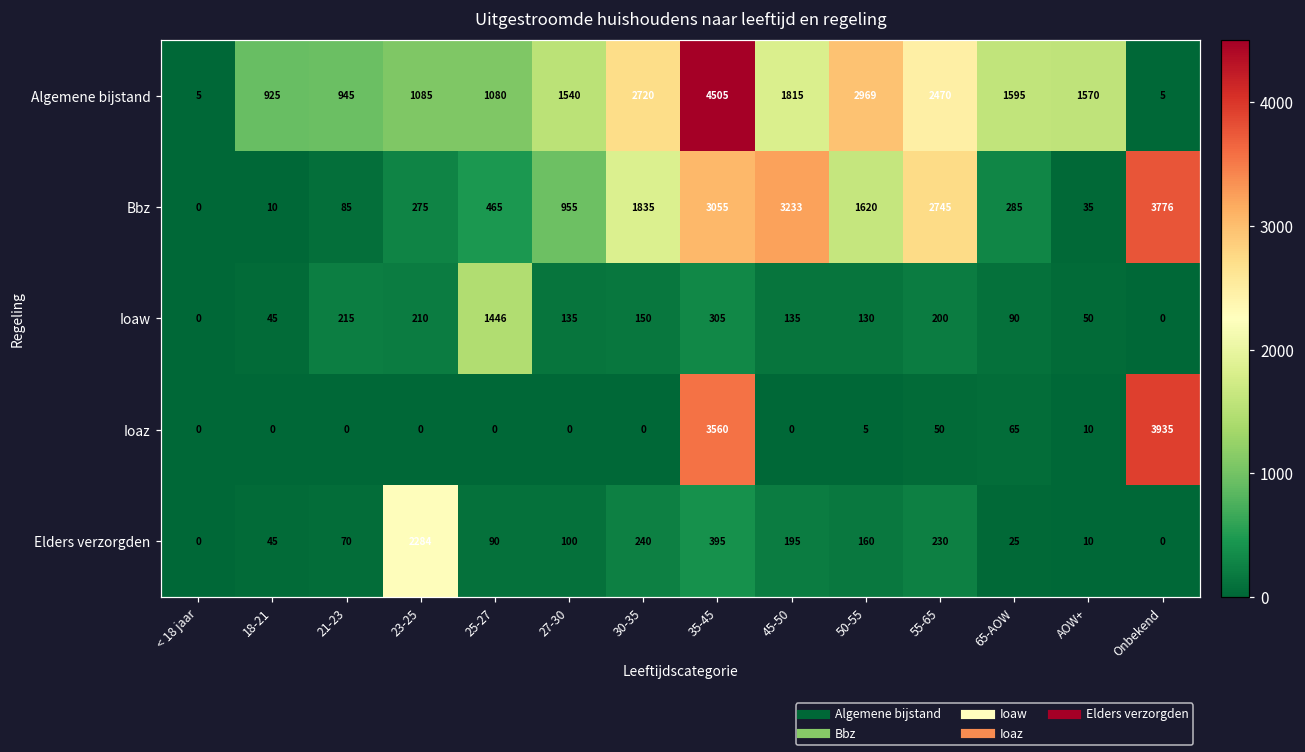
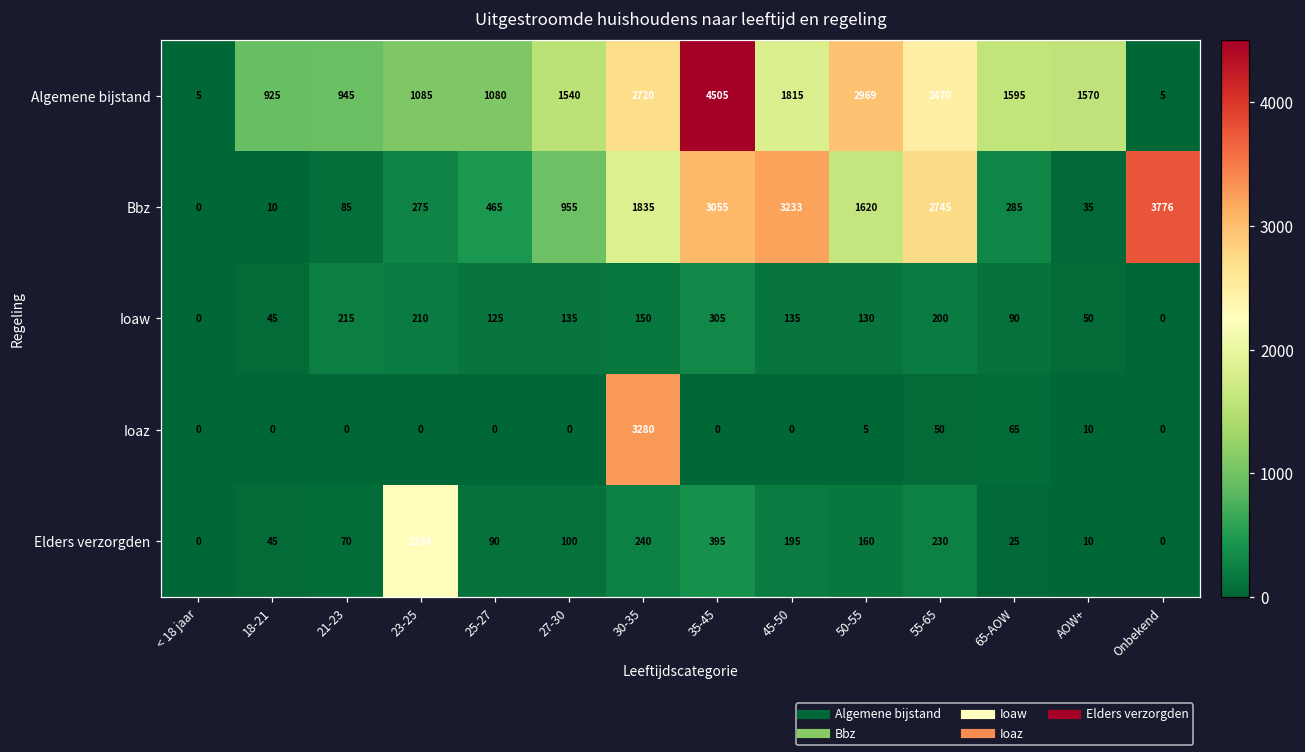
  {
    "Algemene bijstand": {
      "< 18 jaar": 5,
      "18-21": 925,
      "21-23": 945,
      "23-25": 1085,
      "25-27": 1080,
      "27-30": 1540,
      "30-35": 2720,
      "35-45": 4505,
      "45-50": 1815,
      "50-55": 2969,
      "55-65": 2470,
      "65-AOW": 1595,
      "AOW+": 1570,
      "Onbekend": 5
    },
    "Bbz": {
      "< 18 jaar": 0,
      "18-21": 10,
      "21-23": 85,
      "23-25": 275,
      "25-27": 465,
      "27-30": 955,
      "30-35": 1835,
      "35-45": 3055,
      "45-50": 3233,
      "50-55": 1620,
      "55-65": 2745,
      "65-AOW": 285,
      "AOW+": 35,
      "Onbekend": 3776
    },
    "Ioaw": {
      "< 18 jaar": 0,
      "18-21": 45,
      "21-23": 215,
      "23-25": 210,
-     "25-27": 1446,
+     "25-27": 125,
      "27-30": 135,
      "30-35": 150,
      "35-45": 305,
      "45-50": 135,
      "50-55": 130,
      "55-65": 200,
      "65-AOW": 90,
      "AOW+": 50,
      "Onbekend": 0
    },
    "Ioaz": {
      "< 18 jaar": 0,
      "18-21": 0,
      "21-23": 0,
      "23-25": 0,
      "25-27": 0,
      "27-30": 0,
-     "30-35": 0,
-     "35-45": 3560,
+     "30-35": 3280,
+     "35-45": 0,
      "45-50": 0,
      "50-55": 5,
      "55-65": 50,
      "65-AOW": 65,
      "AOW+": 10,
-     "Onbekend": 3935
+     "Onbekend": 0
    },
    "Elders verzorgden": {
      "< 18 jaar": 0,
      "18-21": 45,
      "21-23": 70,
      "23-25": 2284,
      "25-27": 90,
      "27-30": 100,
      "30-35": 240,
      "35-45": 395,
      "45-50": 195,
      "50-55": 160,
      "55-65": 230,
      "65-AOW": 25,
      "AOW+": 10,
      "Onbekend": 0
    }
  }
